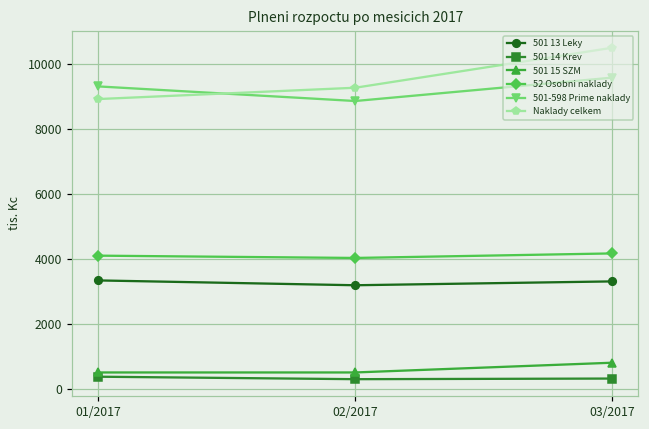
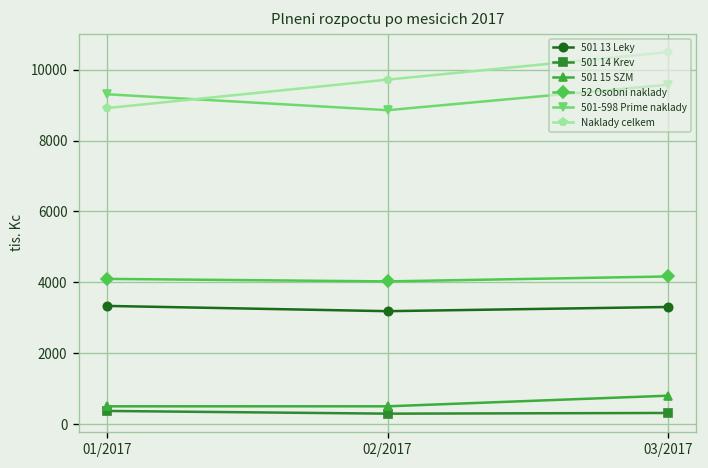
  {
    "Naklady celkem": {
      "01/2017": 8900,
-     "02/2017": 9300
+     "02/2017": 9700
    }
  }
